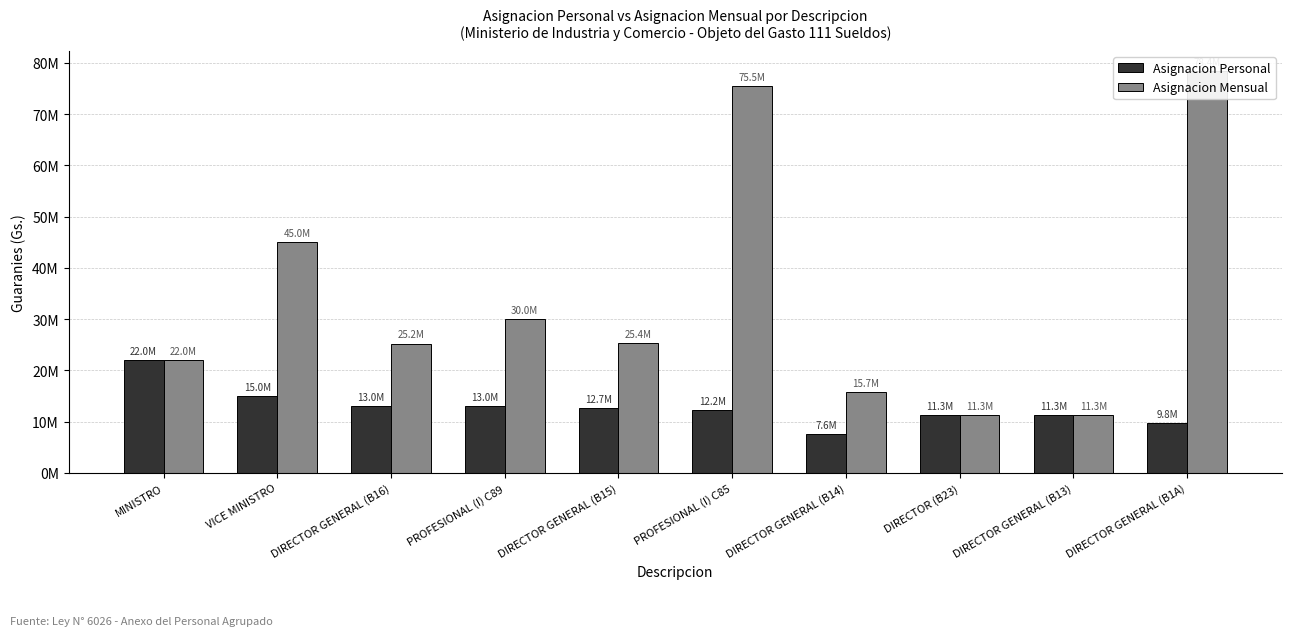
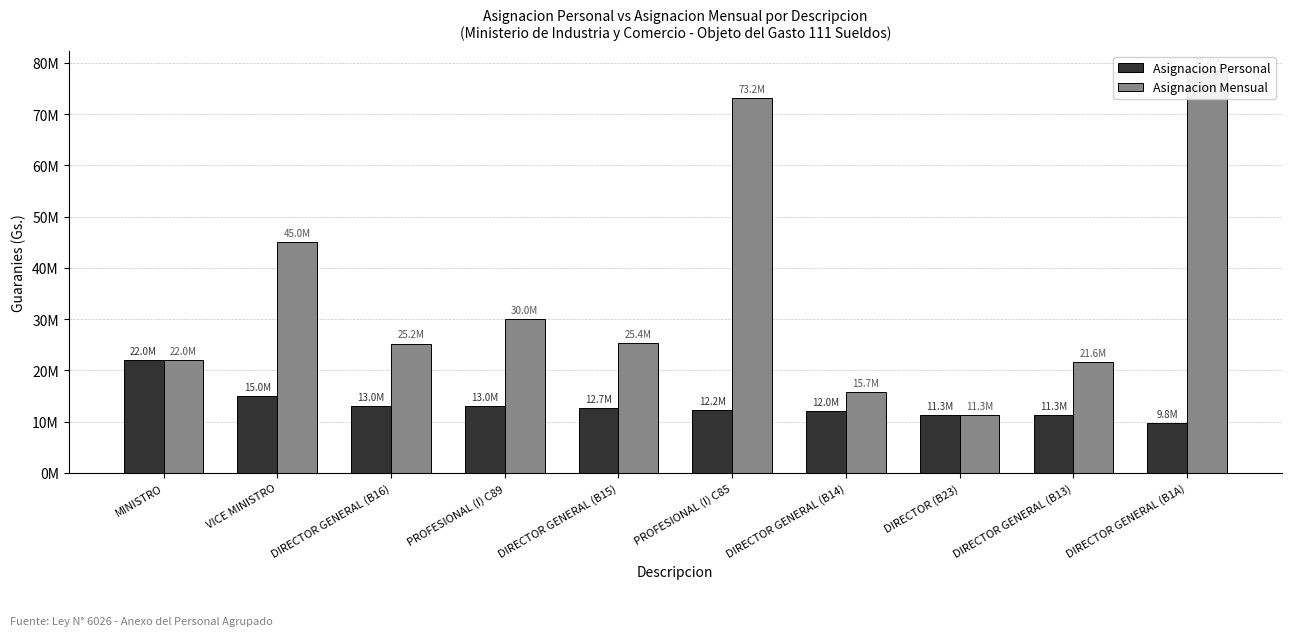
  {
    "Asignacion Personal": {
      "MINISTRO": "22.0M",
      "VICE MINISTRO": "15.0M",
      "DIRECTOR GENERAL (B16)": "13.0M",
      "PROFESIONAL (I) C89": "13.0M",
      "DIRECTOR GENERAL (B15)": "12.7M",
      "PROFESIONAL (I) C85": "12.2M",
-     "DIRECTOR GENERAL (B14)": "7.6M",
+     "DIRECTOR GENERAL (B14)": "12.0M",
      "DIRECTOR (B23)": "11.3M",
      "DIRECTOR GENERAL (B13)": "11.3M",
      "DIRECTOR GENERAL (B1A)": "9.8M"
    },
    "Asignacion Mensual": {
      "MINISTRO": "22.0M",
      "VICE MINISTRO": "45.0M",
      "DIRECTOR GENERAL (B16)": "25.2M",
      "PROFESIONAL (I) C89": "30.0M",
      "DIRECTOR GENERAL (B15)": "25.4M",
-     "PROFESIONAL (I) C85": "75.5M",
+     "PROFESIONAL (I) C85": "73.2M",
      "DIRECTOR GENERAL (B14)": "15.7M",
      "DIRECTOR (B23)": "11.3M",
-     "DIRECTOR GENERAL (B13)": "11.3M"
+     "DIRECTOR GENERAL (B13)": "21.6M"
    }
  }
